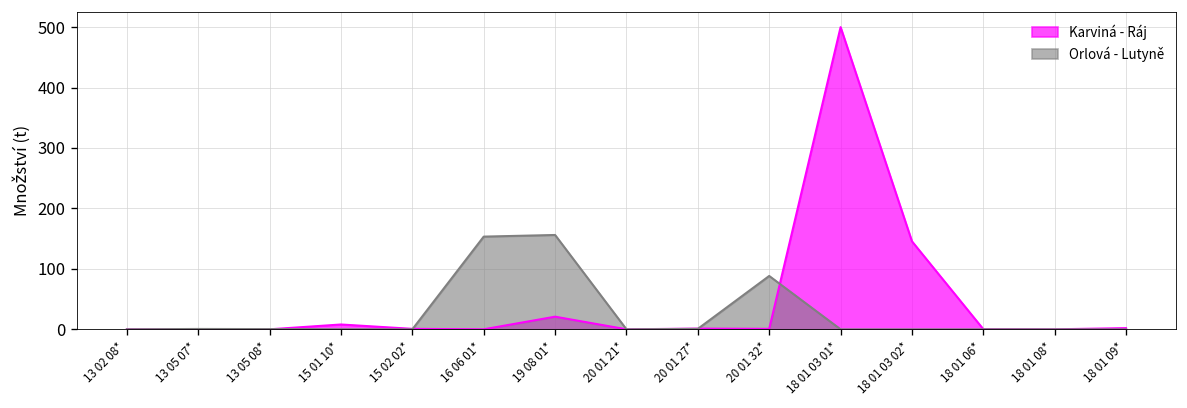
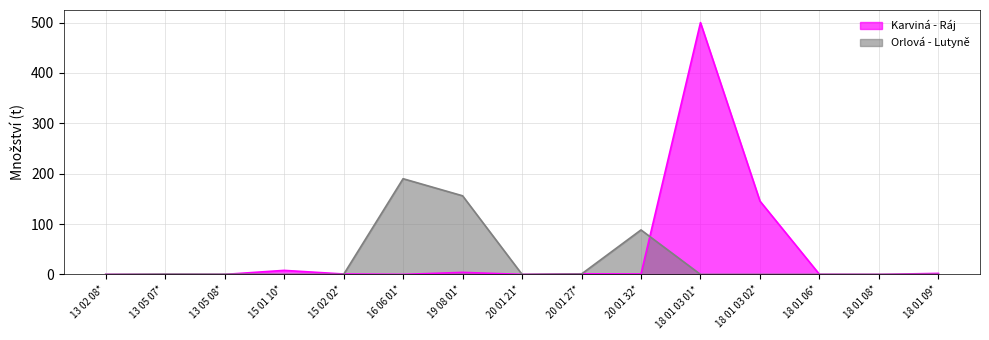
  {
    "Karviná - Ráj": {
      "15 01 10*": 10,
      "16 06 01*": 0,
-     "19 08 01*": 20,
+     "19 08 01*": 0,
      "20 01 32*": 0,
      "18 01 03 01*": 500,
      "18 01 03 02*": 150
    },
    "Orlová - Lutyně": {
      "15 01 10*": 0,
-     "16 06 01*": 150,
+     "16 06 01*": 190,
      "19 08 01*": 160,
      "20 01 32*": 90,
      "18 01 03 01*": 0,
      "18 01 03 02*": 0
    }
  }
